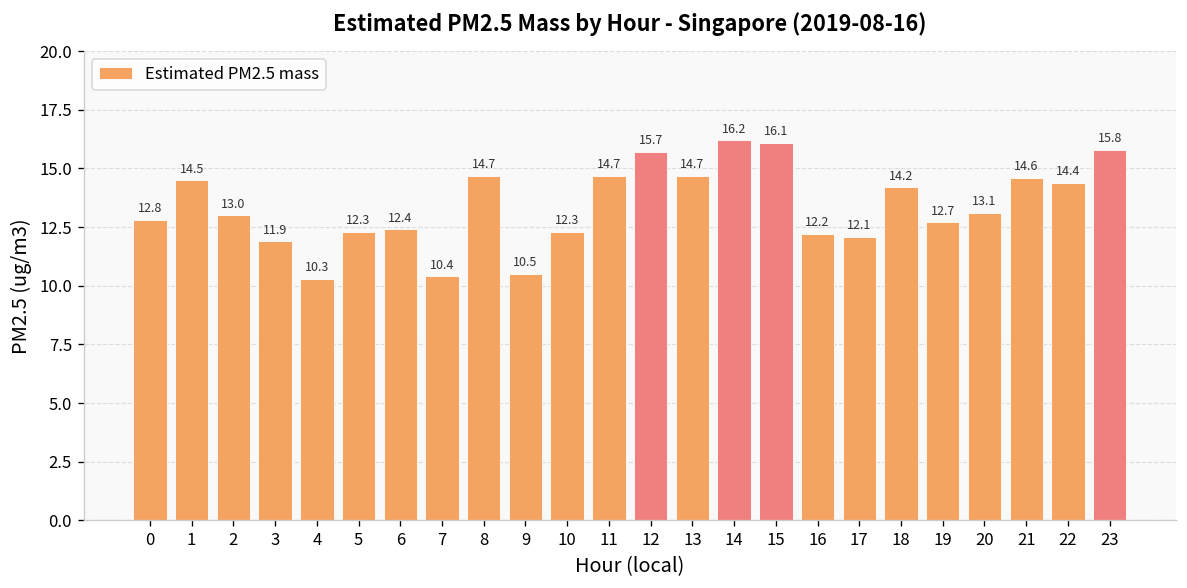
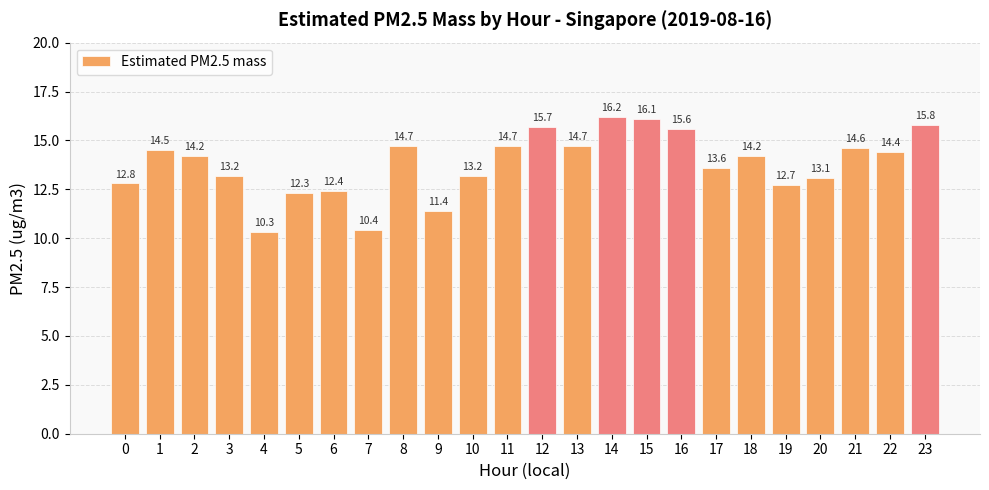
  {
    "0": 12.8,
    "1": 14.5,
-   "2": 13.0,
-   "3": 11.9,
+   "2": 14.2,
+   "3": 13.2,
    "4": 10.3,
    "5": 12.3,
    "6": 12.4,
    "7": 10.4,
    "8": 14.7,
-   "9": 10.5,
-   "10": 12.3,
+   "9": 11.4,
+   "10": 13.2,
    "11": 14.7,
    "12": 15.7,
    "13": 14.7,
    "14": 16.2,
    "15": 16.1,
-   "16": 12.2,
-   "17": 12.1,
+   "16": 15.6,
+   "17": 13.6,
    "18": 14.2,
    "19": 12.7,
    "20": 13.1,
    "21": 14.6,
    "22": 14.4,
    "23": 15.8
  }
